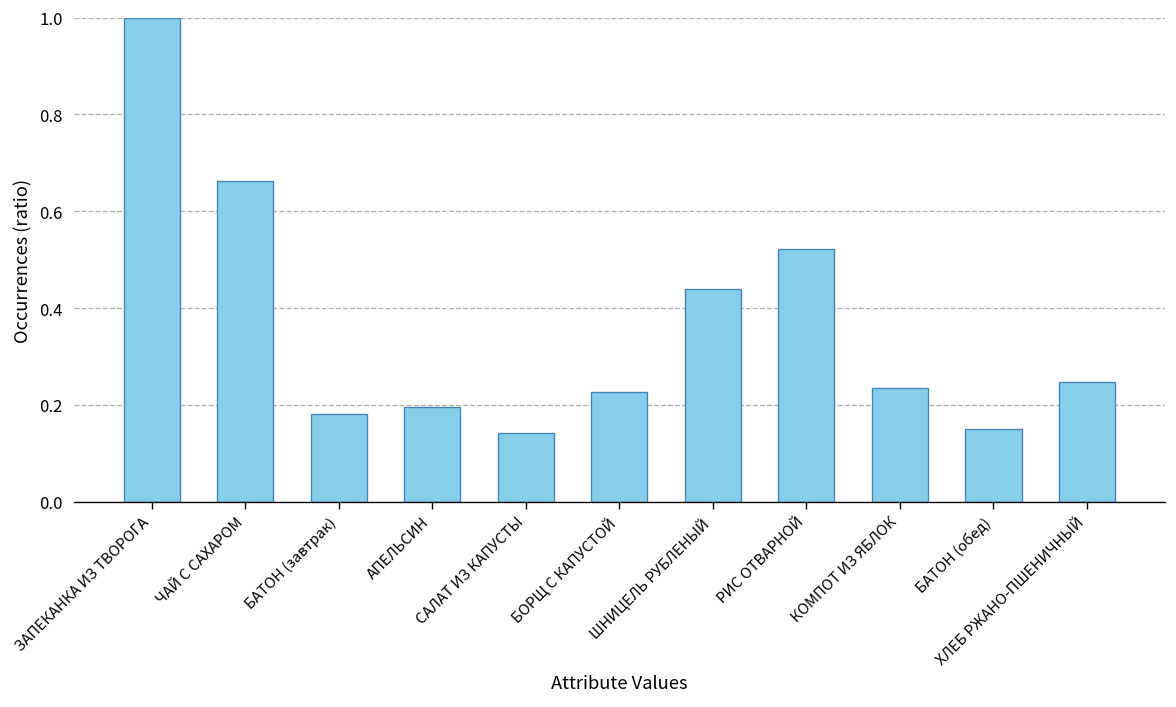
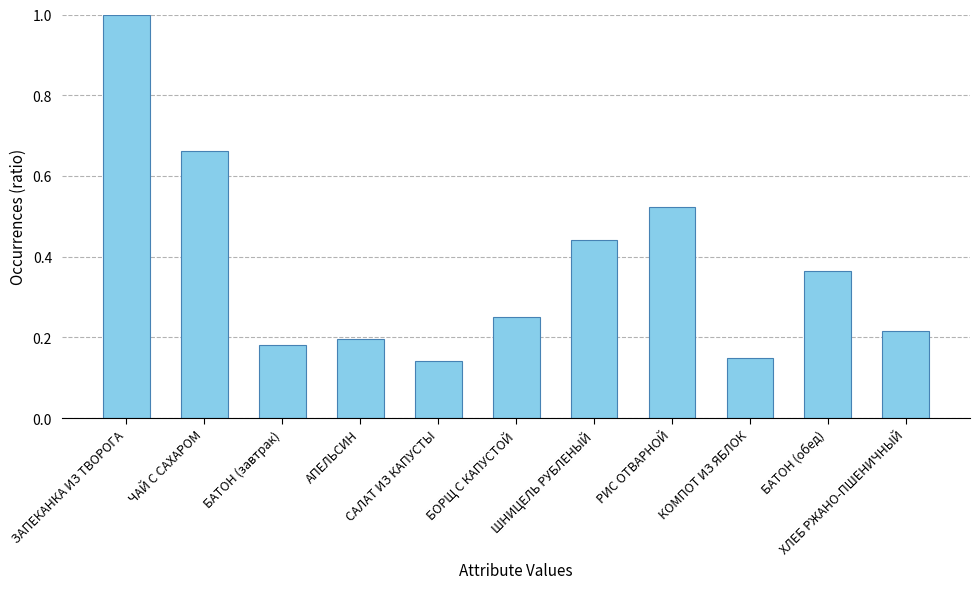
  {
    "ЗАПЕКАНКА ИЗ ТВОРОГА": 1.00,
    "ЧАЙ С САХАРОМ": 0.66,
    "БАТОН (завтрак)": 0.18,
    "АПЕЛЬСИН": 0.20,
    "САЛАТ ИЗ КАПУСТЫ": 0.14,
-   "БОРЩ С КАПУСТОЙ": 0.23,
+   "БОРЩ С КАПУСТОЙ": 0.25,
    "ШНИЦЕЛЬ РУБЛЕНЫЙ": 0.44,
    "РИС ОТВАРНОЙ": 0.52,
-   "КОМПОТ ИЗ ЯБЛОК": 0.23,
-   "БАТОН (обед)": 0.15,
-   "ХЛЕБ РЖАНО-ПШЕНИЧНЫЙ": 0.25
+   "КОМПОТ ИЗ ЯБЛОК": 0.15,
+   "БАТОН (обед)": 0.36,
+   "ХЛЕБ РЖАНО-ПШЕНИЧНЫЙ": 0.22
  }
